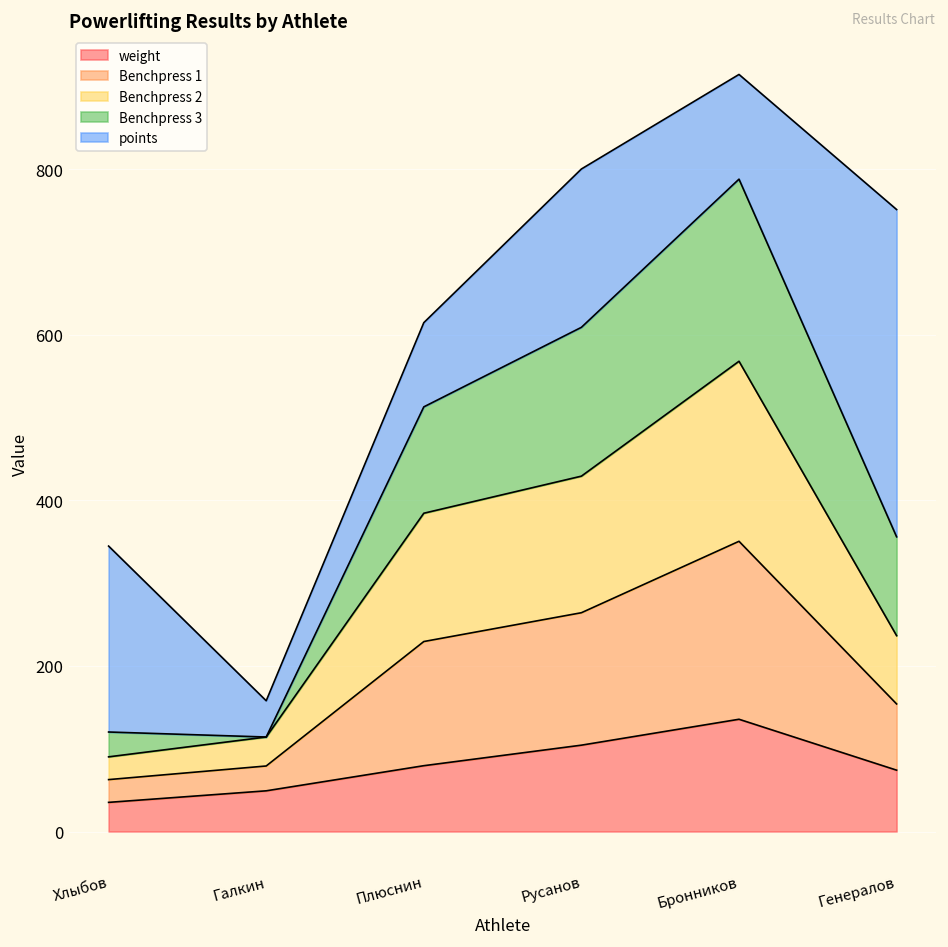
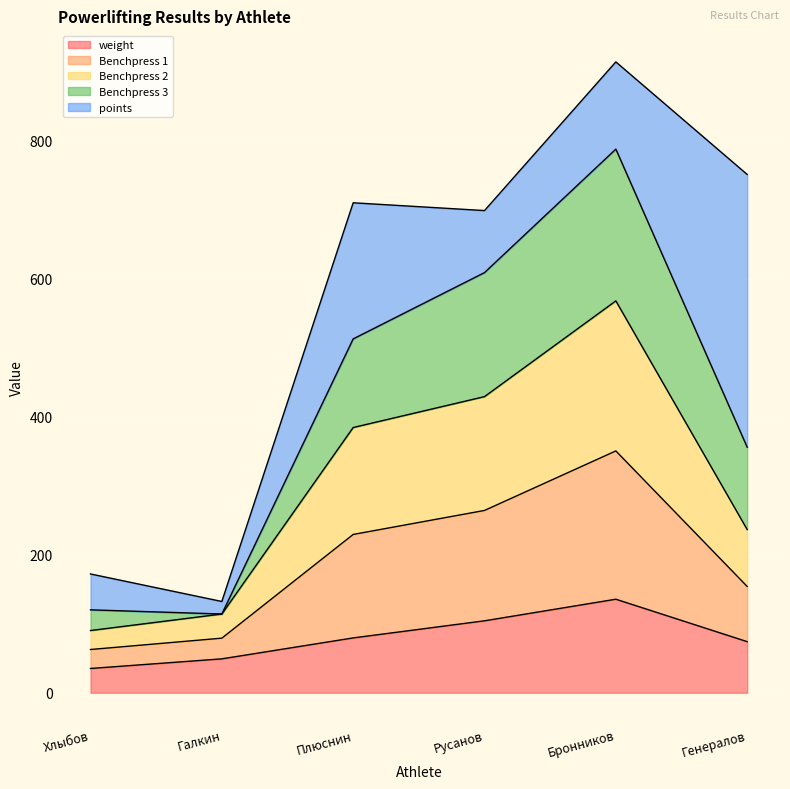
  {
    "Benchpress 3": {
      "Хлыбов": 30,
      "Плюснин": 130,
      "Русанов": 180,
      "Бронников": 220,
      "Генералов": 120
    },
    "points": {
-     "Хлыбов": 220,
-     "Галкин": 40,
-     "Плюснин": 100,
-     "Русанов": 190,
+     "Хлыбов": 50,
+     "Галкин": 20,
+     "Плюснин": 200,
+     "Русанов": 90,
      "Бронников": 130,
      "Генералов": 400
    }
  }
